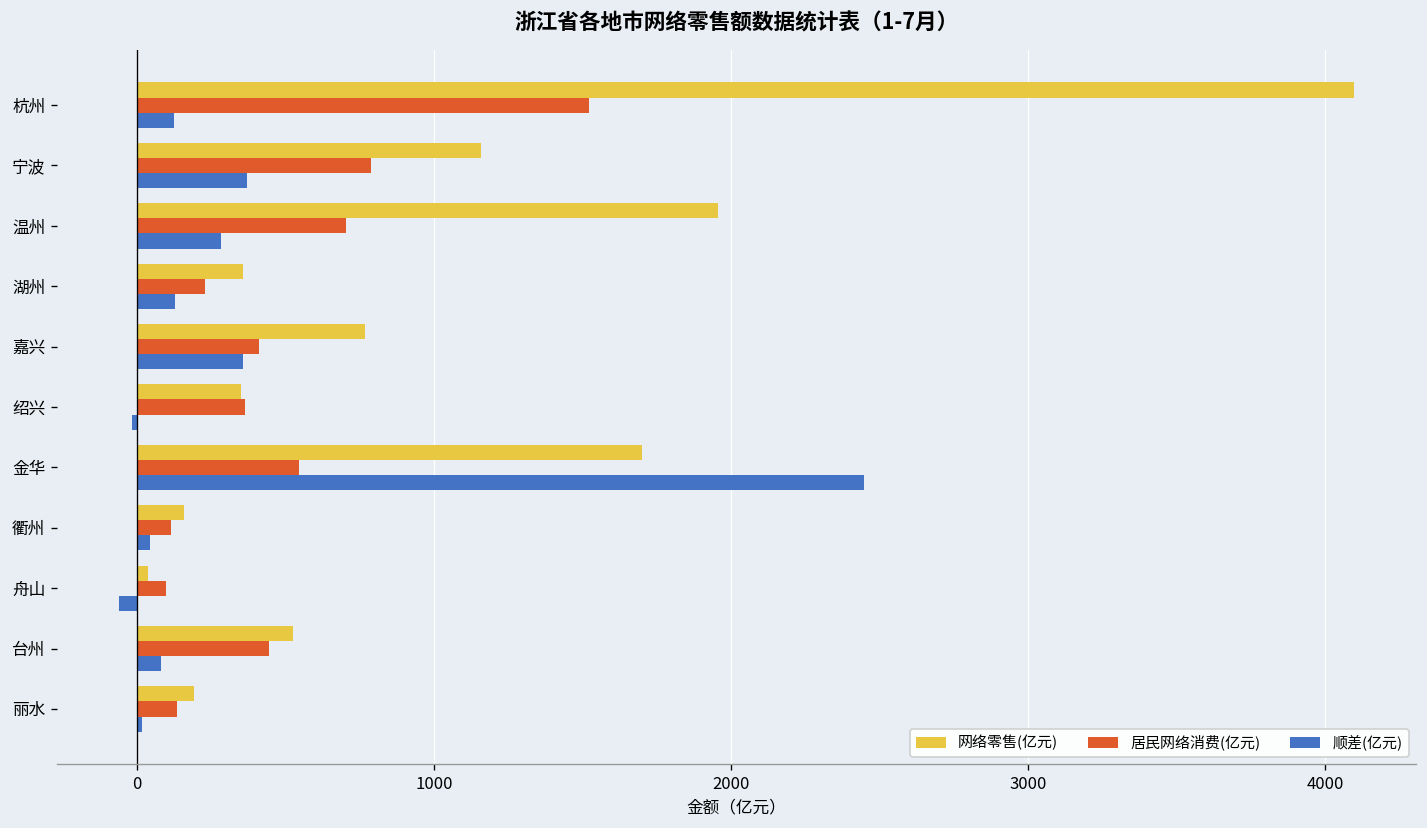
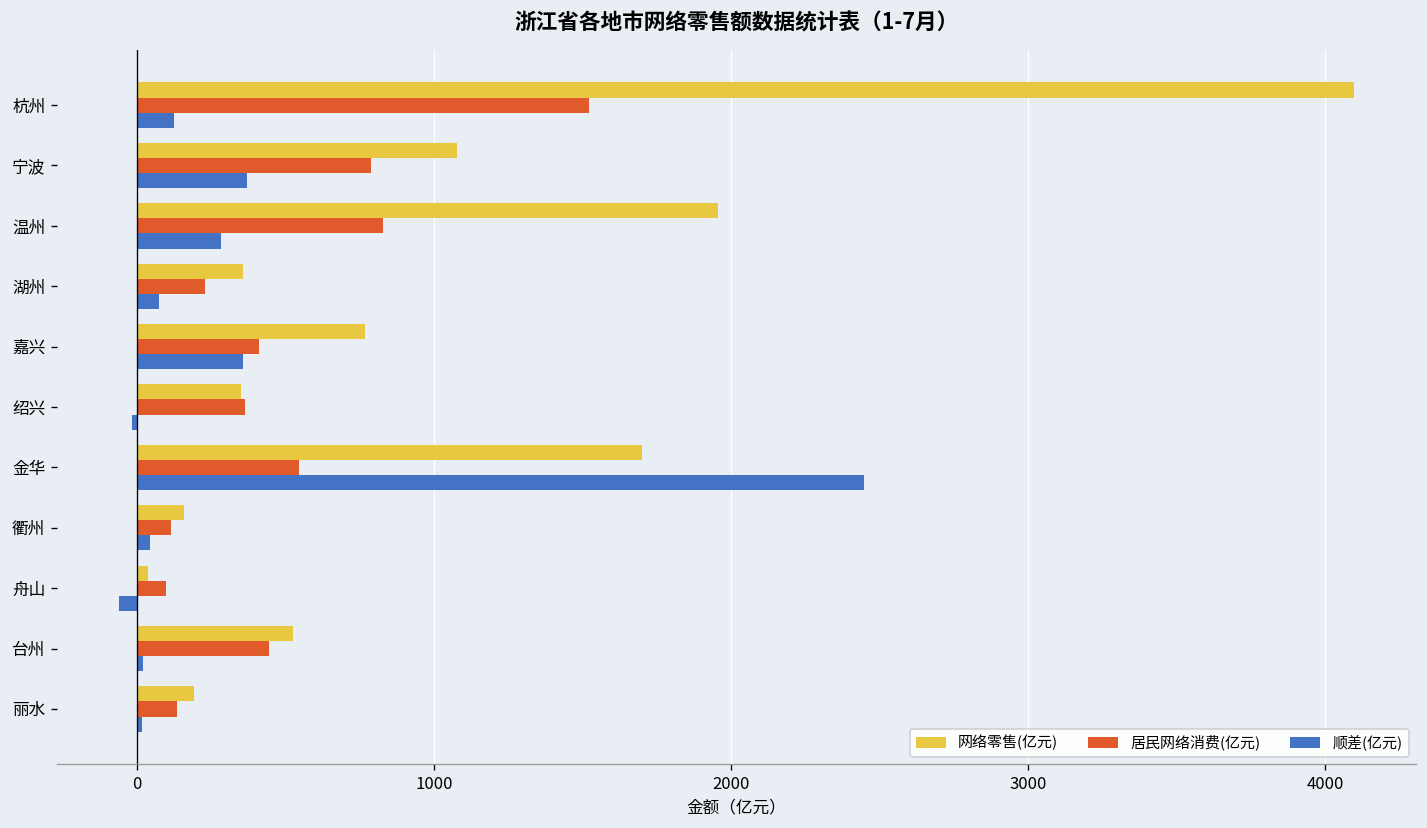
  {
    "网络零售(亿元)": {
      "杭州": 4100,
-     "宁波": 1160,
+     "宁波": 1080,
      "温州": 1960,
      "湖州": 360,
      "嘉兴": 770,
      "绍兴": 350,
      "金华": 1700,
      "衢州": 160,
      "舟山": 40,
      "台州": 530,
      "丽水": 190
    },
    "居民网络消费(亿元)": {
      "杭州": 1520,
      "宁波": 790,
-     "温州": 710,
+     "温州": 830,
      "湖州": 230,
      "嘉兴": 410,
      "绍兴": 370,
      "金华": 550,
      "衢州": 120,
      "舟山": 100,
      "台州": 450,
      "丽水": 140
    },
    "顺差(亿元)": {
      "杭州": 130,
      "宁波": 370,
      "温州": 280,
-     "湖州": 130,
+     "湖州": 80,
      "嘉兴": 360,
      "绍兴": -10,
      "金华": 2450,
      "衢州": 40,
      "舟山": -60,
-     "台州": 80,
+     "台州": 20,
      "丽水": 20
    }
  }
